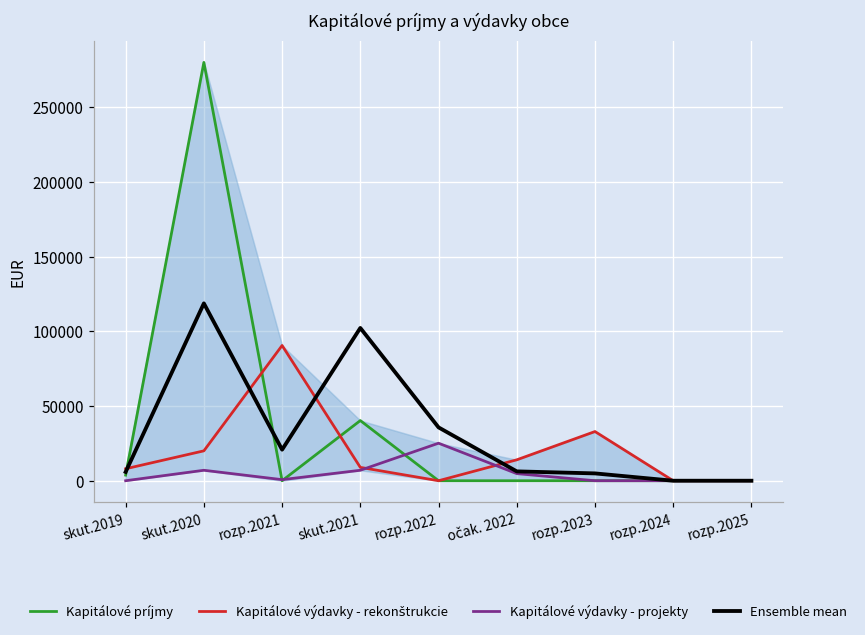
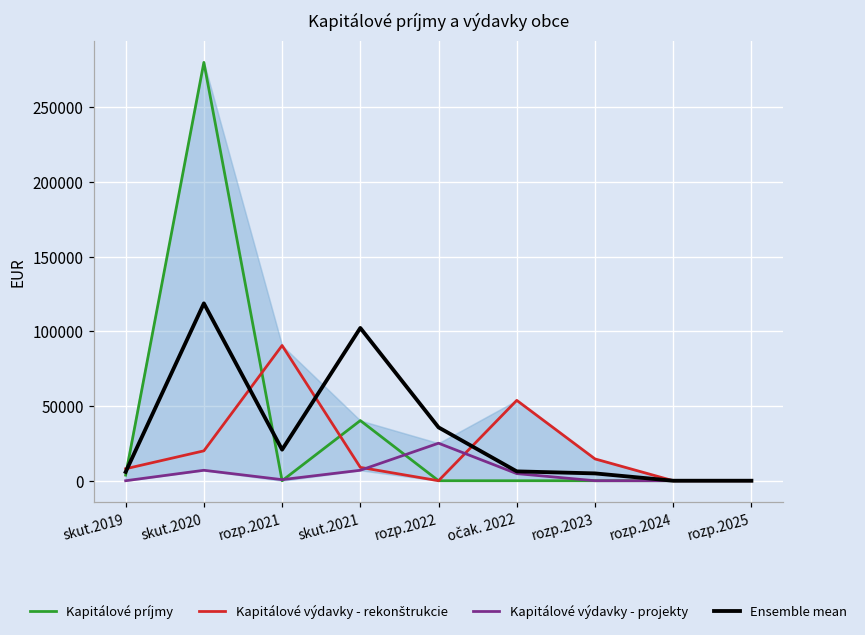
  {
    "Kapitálové príjmy": {
      "skut.2019": 4000,
      "očak. 2022": 0
    },
    "Kapitálové výdavky - rekonštrukcie": {
      "skut.2020": 20000,
      "skut.2021": 9000,
-     "očak. 2022": 14000,
-     "rozp.2023": 33000
+     "očak. 2022": 54000,
+     "rozp.2023": 15000
    },
    "Kapitálové výdavky - projekty": {
      "skut.2019": 0,
      "skut.2020": 7000,
      "skut.2021": 7000
    },
    "Ensemble mean": {
      "skut.2019": 6000,
      "skut.2020": 119000,
      "rozp.2021": 21000,
      "skut.2021": 102000,
      "rozp.2022": 36000,
      "rozp.2023": 5000
    }
  }
